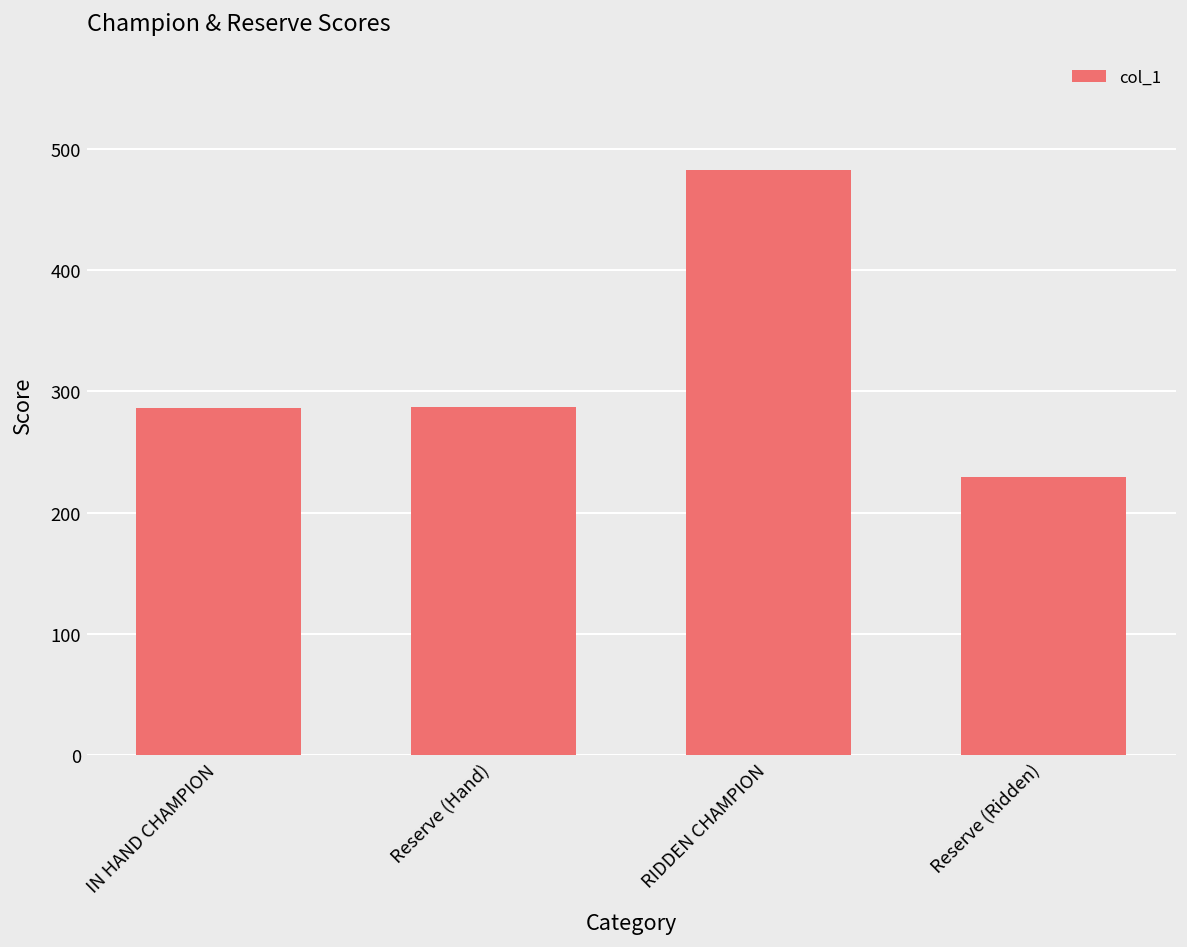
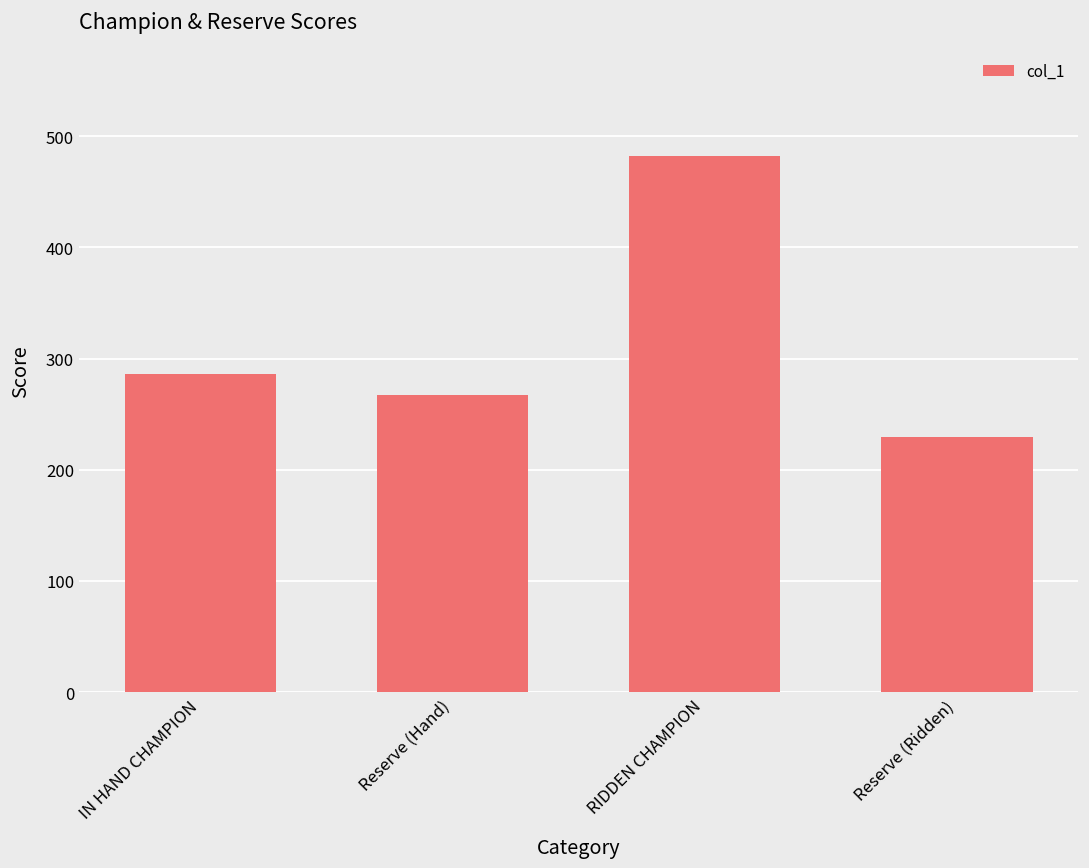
  {
    "IN HAND CHAMPION": 286,
-   "Reserve (Hand)": 287,
+   "Reserve (Hand)": 267,
    "RIDDEN CHAMPION": 482,
    "Reserve (Ridden)": 229
  }
